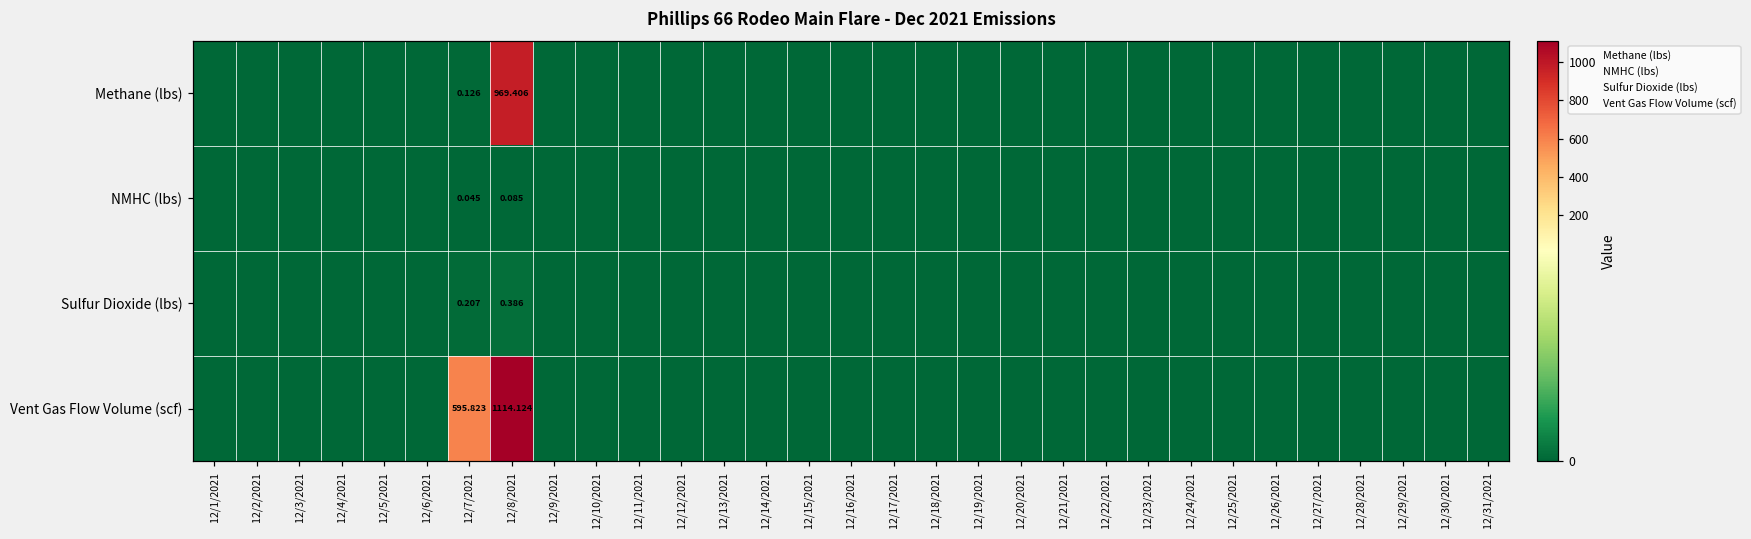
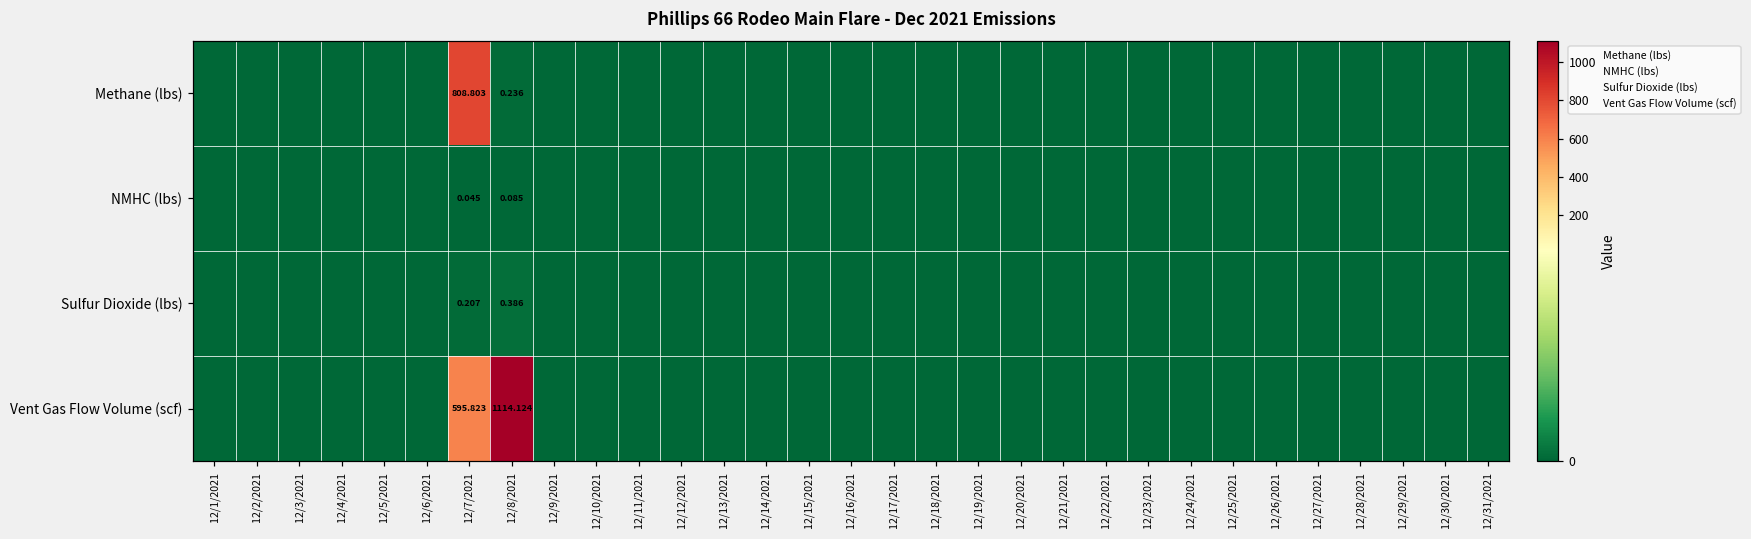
  {
    "Methane (lbs)": {
-     "12/7/2021": 0.126,
-     "12/8/2021": 969.406
+     "12/7/2021": 808.803,
+     "12/8/2021": 0.236
    },
    "NMHC (lbs)": {
      "12/7/2021": 0.045,
      "12/8/2021": 0.085
    },
    "Sulfur Dioxide (lbs)": {
      "12/7/2021": 0.207,
      "12/8/2021": 0.386
    },
    "Vent Gas Flow Volume (scf)": {
      "12/7/2021": 595.823,
      "12/8/2021": 1114.124
    }
  }
